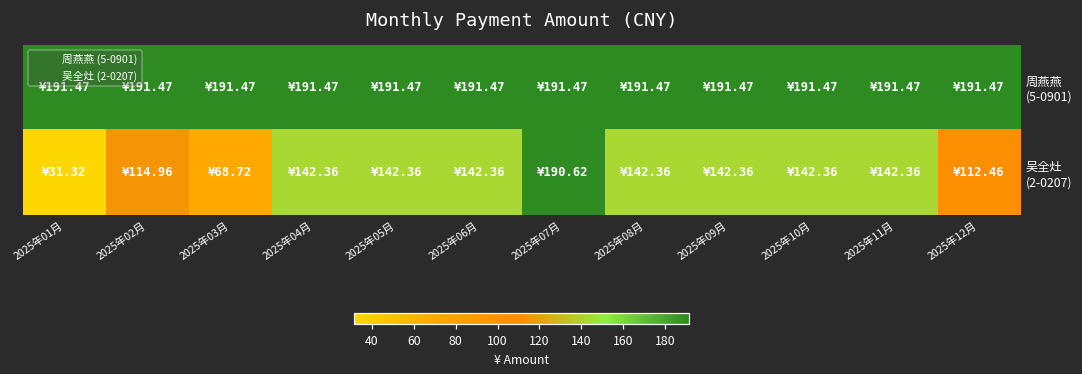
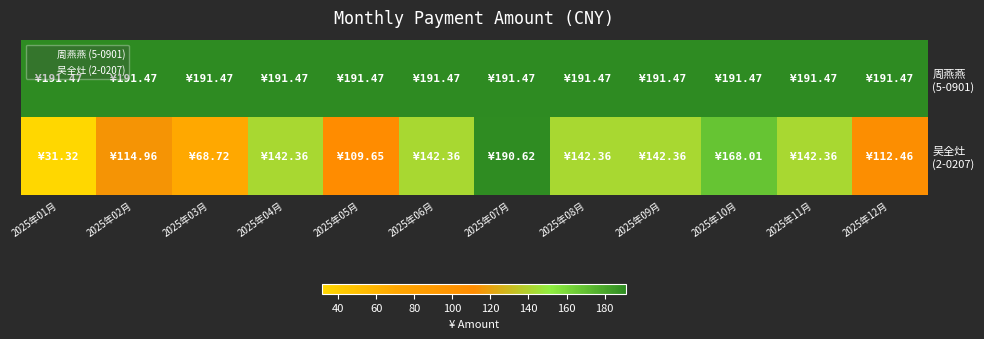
  {
    "周燕燕 (5-0901)": {
      "2025年03月": "¥191.47",
      "2025年04月": "¥191.47",
      "2025年05月": "¥191.47",
      "2025年06月": "¥191.47",
      "2025年07月": "¥191.47",
      "2025年08月": "¥191.47",
      "2025年09月": "¥191.47",
      "2025年10月": "¥191.47",
      "2025年11月": "¥191.47",
      "2025年12月": "¥191.47"
    },
    "吴全灶 (2-0207)": {
      "2025年01月": "¥31.32",
      "2025年02月": "¥114.96",
      "2025年03月": "¥68.72",
      "2025年04月": "¥142.36",
-     "2025年05月": "¥142.36",
+     "2025年05月": "¥109.65",
      "2025年06月": "¥142.36",
      "2025年07月": "¥190.62",
      "2025年08月": "¥142.36",
      "2025年09月": "¥142.36",
-     "2025年10月": "¥142.36",
+     "2025年10月": "¥168.01",
      "2025年11月": "¥142.36",
      "2025年12月": "¥112.46"
    }
  }
